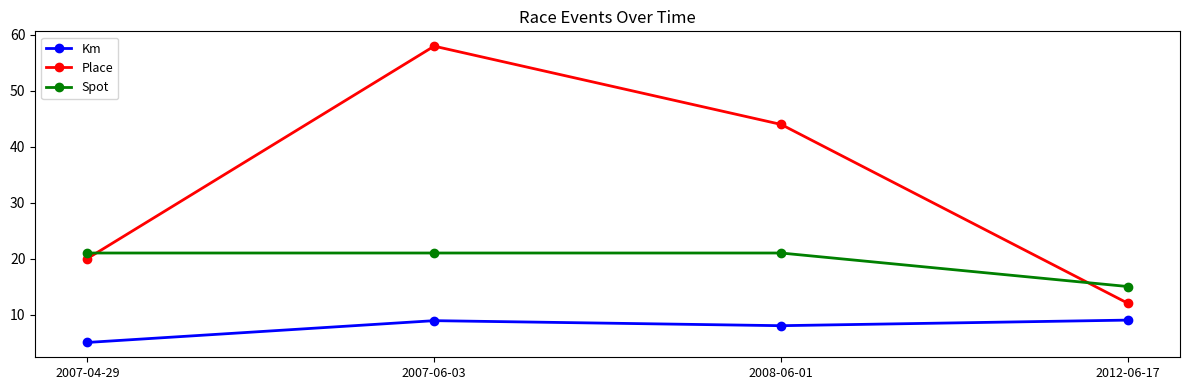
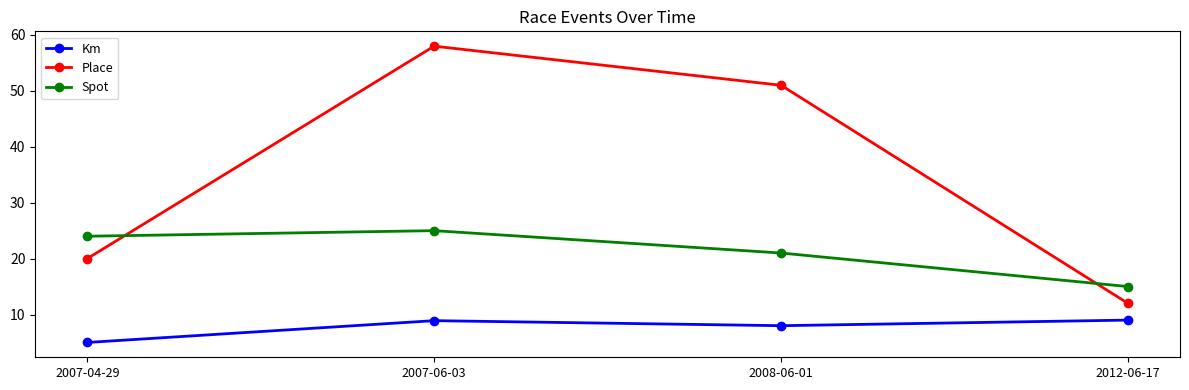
  {
    "Km": {
      "2007-04-29": 5,
      "2007-06-03": 9,
      "2008-06-01": 8,
      "2012-06-17": 9
    },
    "Place": {
      "2007-04-29": 20,
      "2007-06-03": 58,
-     "2008-06-01": 44,
+     "2008-06-01": 51,
      "2012-06-17": 12
    },
    "Spot": {
-     "2007-04-29": 21,
-     "2007-06-03": 21,
+     "2007-04-29": 24,
+     "2007-06-03": 25,
      "2008-06-01": 21,
      "2012-06-17": 15
    }
  }
